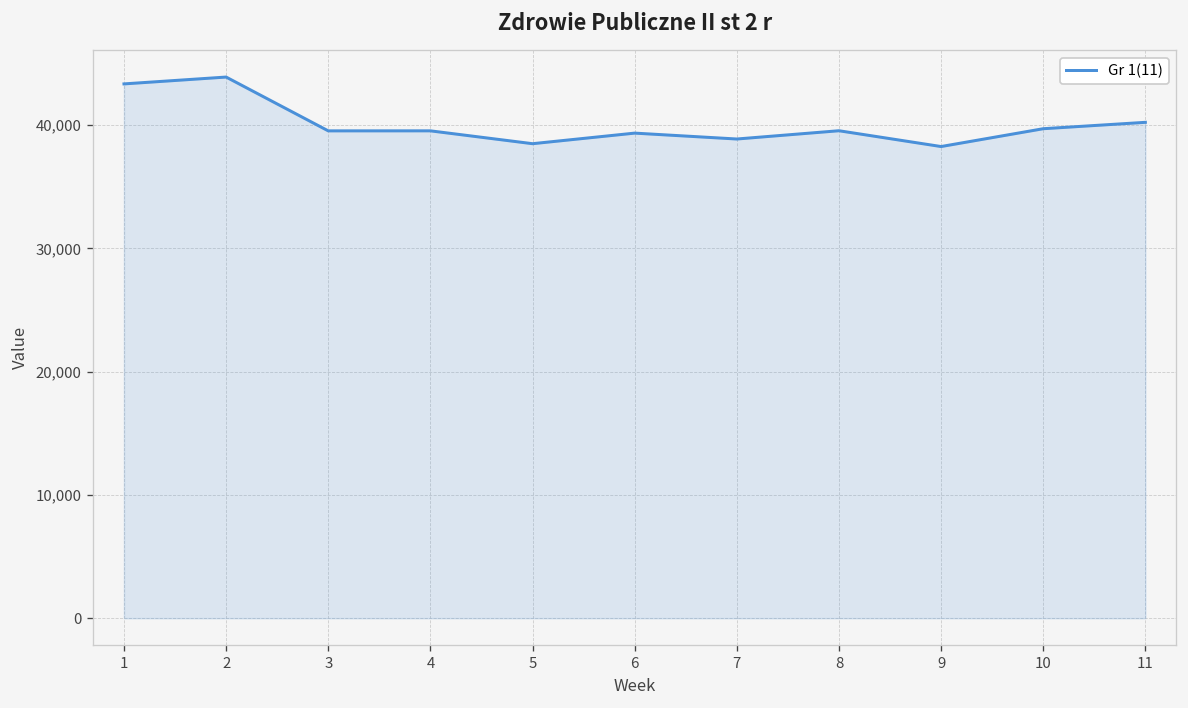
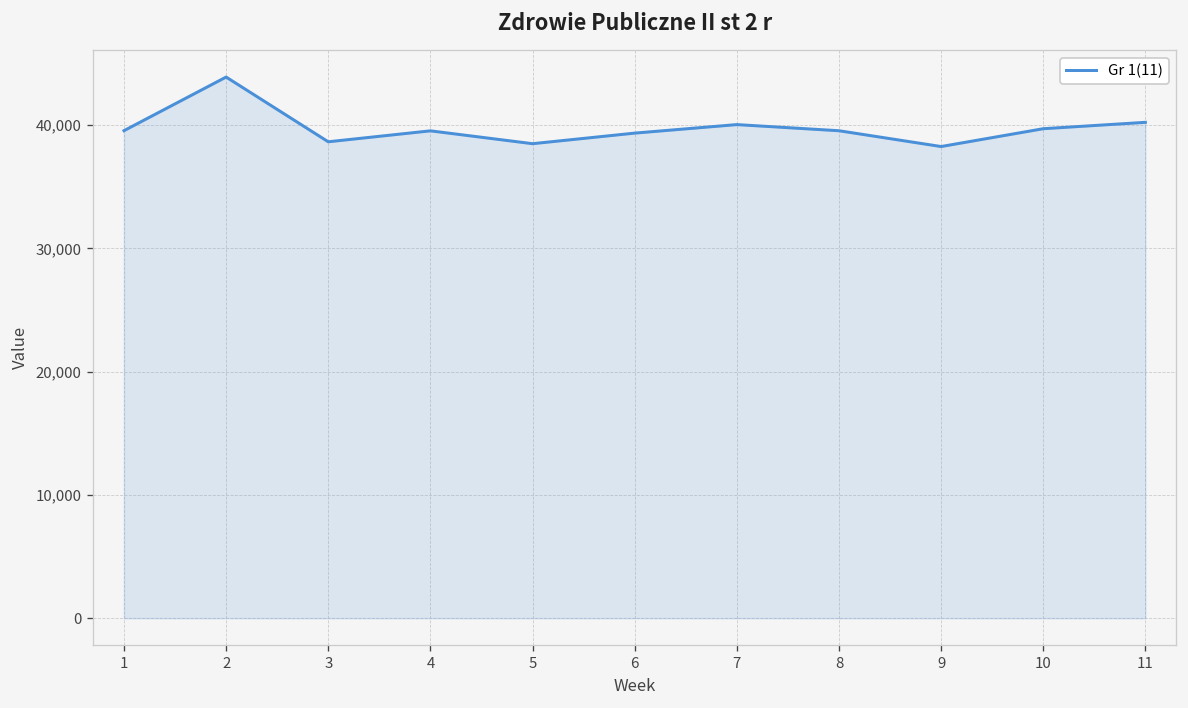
  {
-   "1": "43,300",
+   "1": "39,500",
    "2": "43,900",
-   "3": "39,500",
+   "3": "38,600",
    "4": "39,500",
    "5": "38,500",
    "6": "39,300",
-   "7": "38,900",
+   "7": "40,000",
    "8": "39,500",
    "9": "38,300",
    "10": "39,700",
    "11": "40,200"
  }
